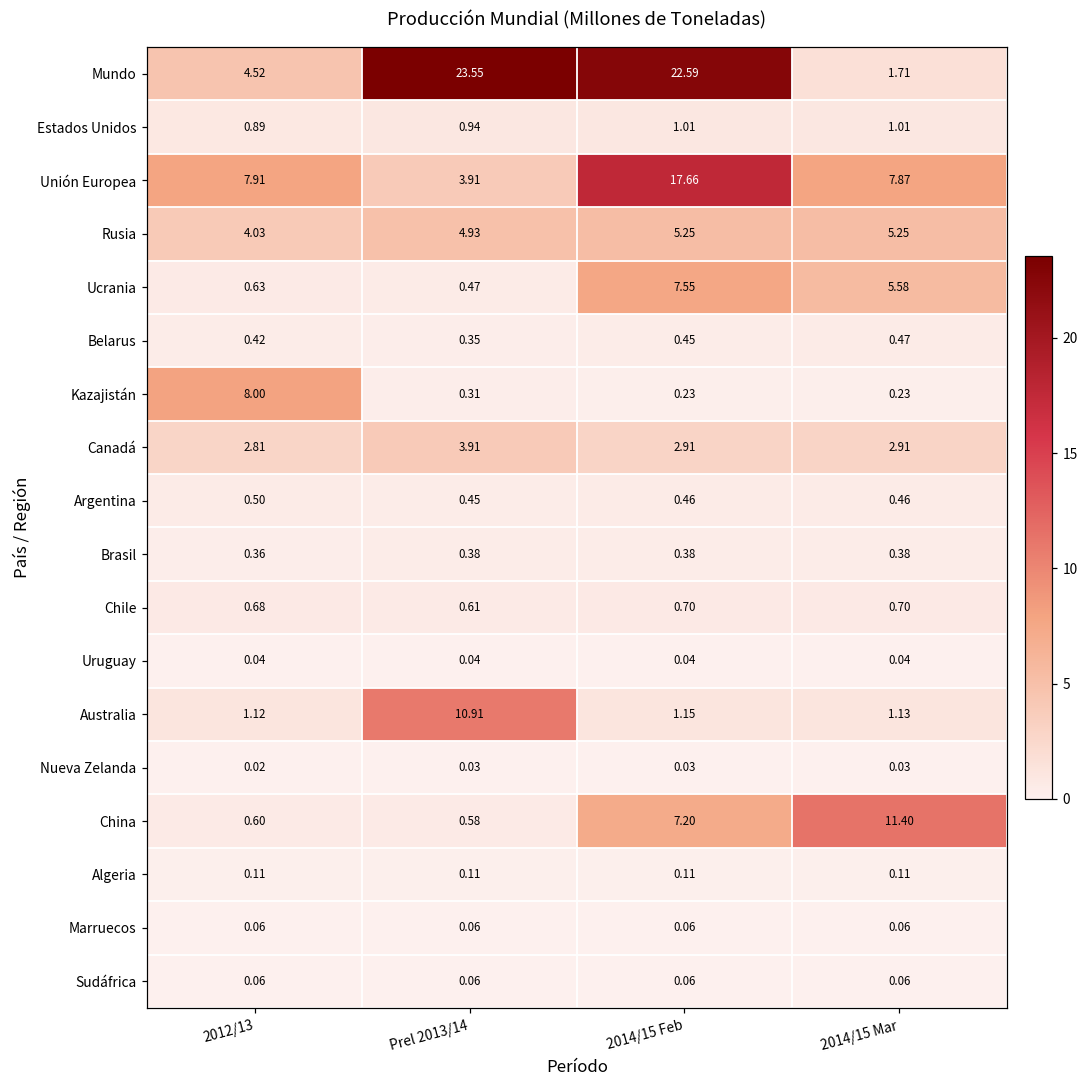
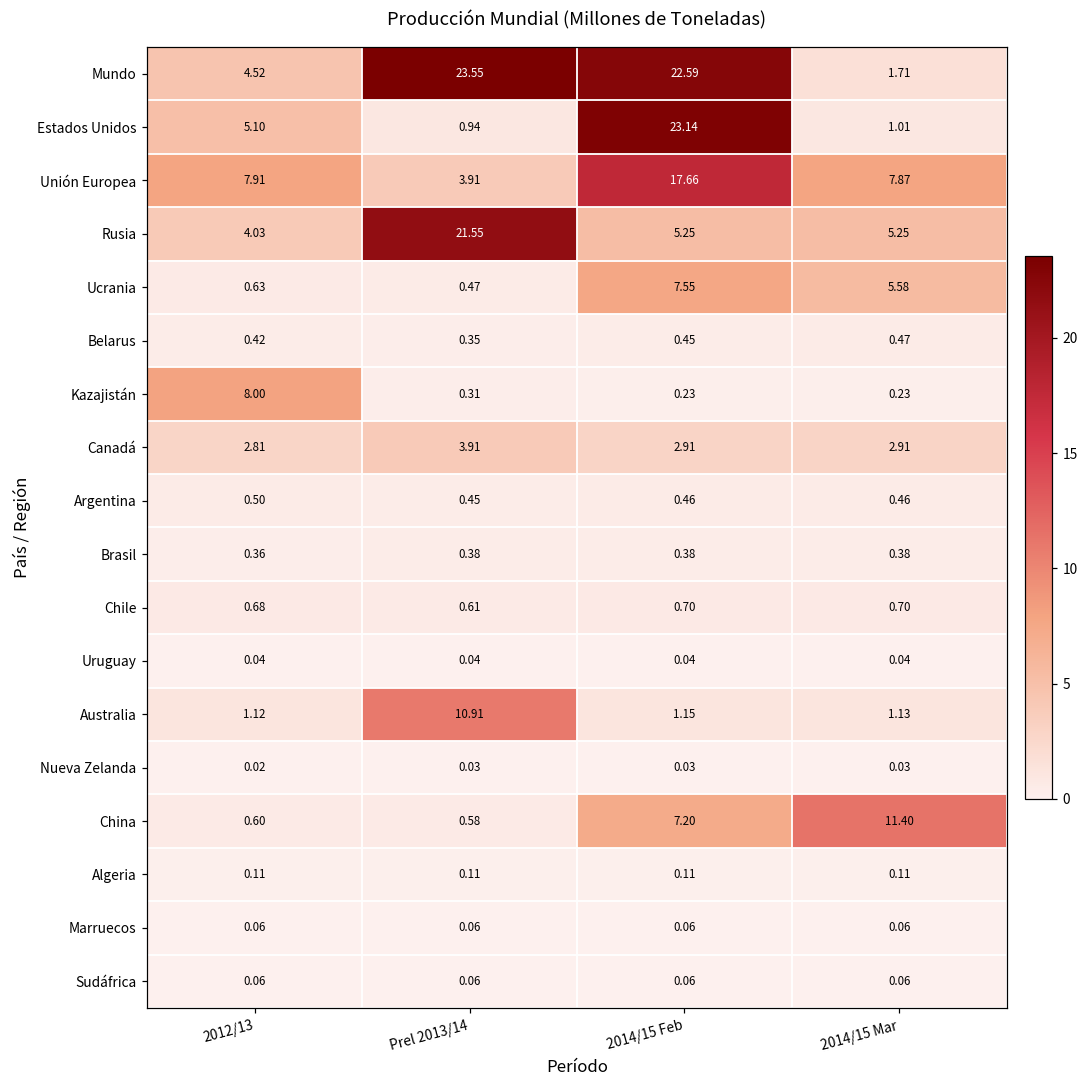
  {
    "Mundo": {
      "2012/13": 4.52,
      "Prel 2013/14": 23.55,
      "2014/15 Feb": 22.59,
      "2014/15 Mar": 1.71
    },
    "Estados Unidos": {
-     "2012/13": 0.89,
+     "2012/13": 5.10,
      "Prel 2013/14": 0.94,
-     "2014/15 Feb": 1.01,
+     "2014/15 Feb": 23.14,
      "2014/15 Mar": 1.01
    },
    "Unión Europea": {
      "2012/13": 7.91,
      "Prel 2013/14": 3.91,
      "2014/15 Feb": 17.66,
      "2014/15 Mar": 7.87
    },
    "Rusia": {
      "2012/13": 4.03,
-     "Prel 2013/14": 4.93,
+     "Prel 2013/14": 21.55,
      "2014/15 Feb": 5.25,
      "2014/15 Mar": 5.25
    },
    "Ucrania": {
      "2012/13": 0.63,
      "Prel 2013/14": 0.47,
      "2014/15 Feb": 7.55,
      "2014/15 Mar": 5.58
    },
    "Belarus": {
      "2012/13": 0.42,
      "Prel 2013/14": 0.35,
      "2014/15 Feb": 0.45,
      "2014/15 Mar": 0.47
    },
    "Kazajistán": {
      "2012/13": 8.00,
      "Prel 2013/14": 0.31,
      "2014/15 Feb": 0.23,
      "2014/15 Mar": 0.23
    },
    "Canadá": {
      "2012/13": 2.81,
      "Prel 2013/14": 3.91,
      "2014/15 Feb": 2.91,
      "2014/15 Mar": 2.91
    },
    "Argentina": {
      "2012/13": 0.50,
      "Prel 2013/14": 0.45,
      "2014/15 Feb": 0.46,
      "2014/15 Mar": 0.46
    },
    "Brasil": {
      "2012/13": 0.36,
      "Prel 2013/14": 0.38,
      "2014/15 Feb": 0.38,
      "2014/15 Mar": 0.38
    },
    "Chile": {
      "2012/13": 0.68,
      "Prel 2013/14": 0.61,
      "2014/15 Feb": 0.70,
      "2014/15 Mar": 0.70
    },
    "Uruguay": {
      "2012/13": 0.04,
      "Prel 2013/14": 0.04,
      "2014/15 Feb": 0.04,
      "2014/15 Mar": 0.04
    },
    "Australia": {
      "2012/13": 1.12,
      "Prel 2013/14": 10.91,
      "2014/15 Feb": 1.15,
      "2014/15 Mar": 1.13
    },
    "Nueva Zelanda": {
      "2012/13": 0.02,
      "Prel 2013/14": 0.03,
      "2014/15 Feb": 0.03,
      "2014/15 Mar": 0.03
    },
    "China": {
      "2012/13": 0.60,
      "Prel 2013/14": 0.58,
      "2014/15 Feb": 7.20,
      "2014/15 Mar": 11.40
    },
    "Algeria": {
      "2012/13": 0.11,
      "Prel 2013/14": 0.11,
      "2014/15 Feb": 0.11,
      "2014/15 Mar": 0.11
    },
    "Marruecos": {
      "2012/13": 0.06,
      "Prel 2013/14": 0.06,
      "2014/15 Feb": 0.06,
      "2014/15 Mar": 0.06
    },
    "Sudáfrica": {
      "2012/13": 0.06,
      "Prel 2013/14": 0.06,
      "2014/15 Feb": 0.06,
      "2014/15 Mar": 0.06
    }
  }
